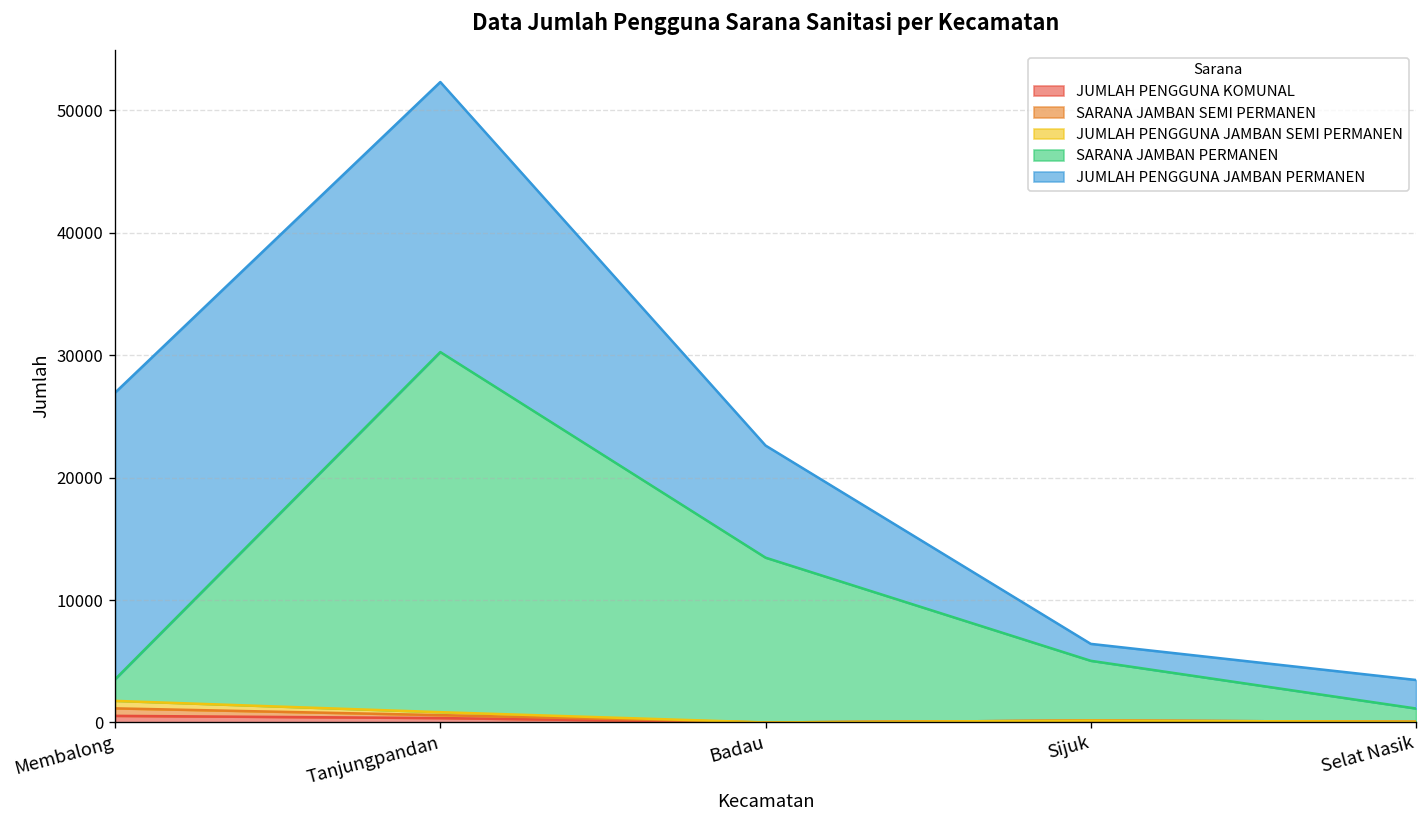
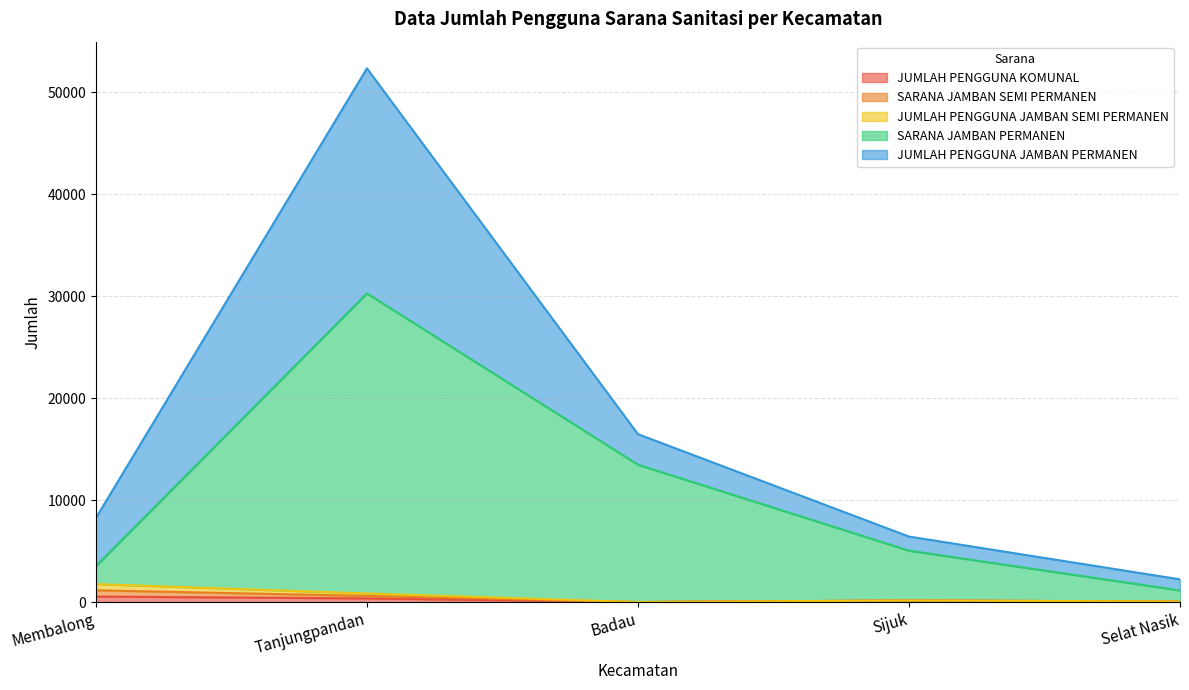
  {
    "JUMLAH PENGGUNA JAMBAN SEMI PERMANEN": {
      "Membalong": 600
    },
    "SARANA JAMBAN PERMANEN": {
      "Membalong": 1800,
      "Tanjungpandan": 29400,
      "Badau": 13500,
      "Sijuk": 4900,
      "Selat Nasik": 1100
    },
    "JUMLAH PENGGUNA JAMBAN PERMANEN": {
-     "Membalong": 23400,
+     "Membalong": 4700,
      "Tanjungpandan": 22100,
-     "Badau": 9200,
+     "Badau": 3000,
      "Sijuk": 1400,
-     "Selat Nasik": 2300
+     "Selat Nasik": 1100
    }
  }
